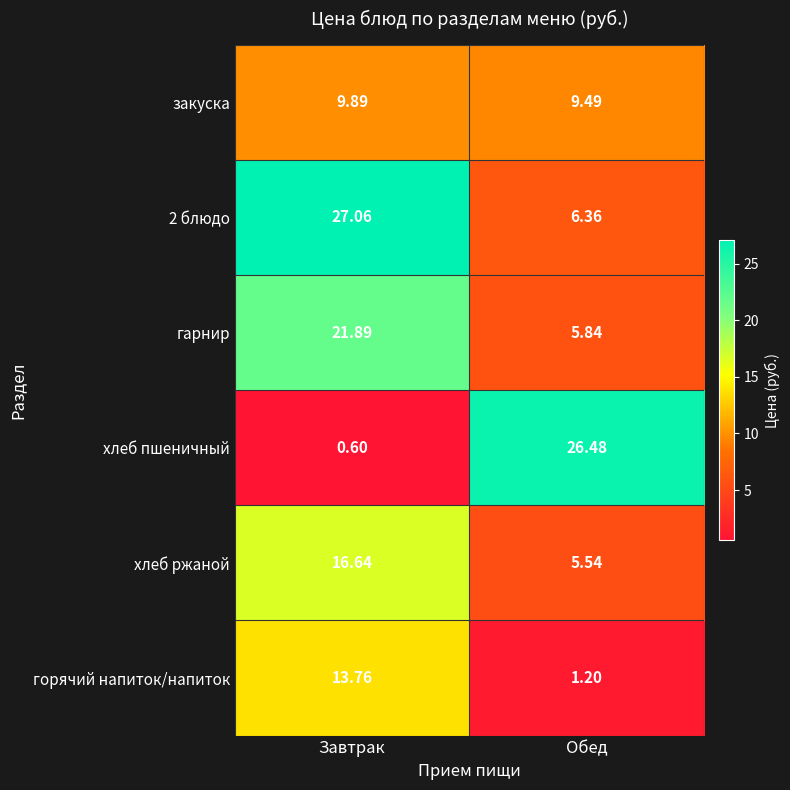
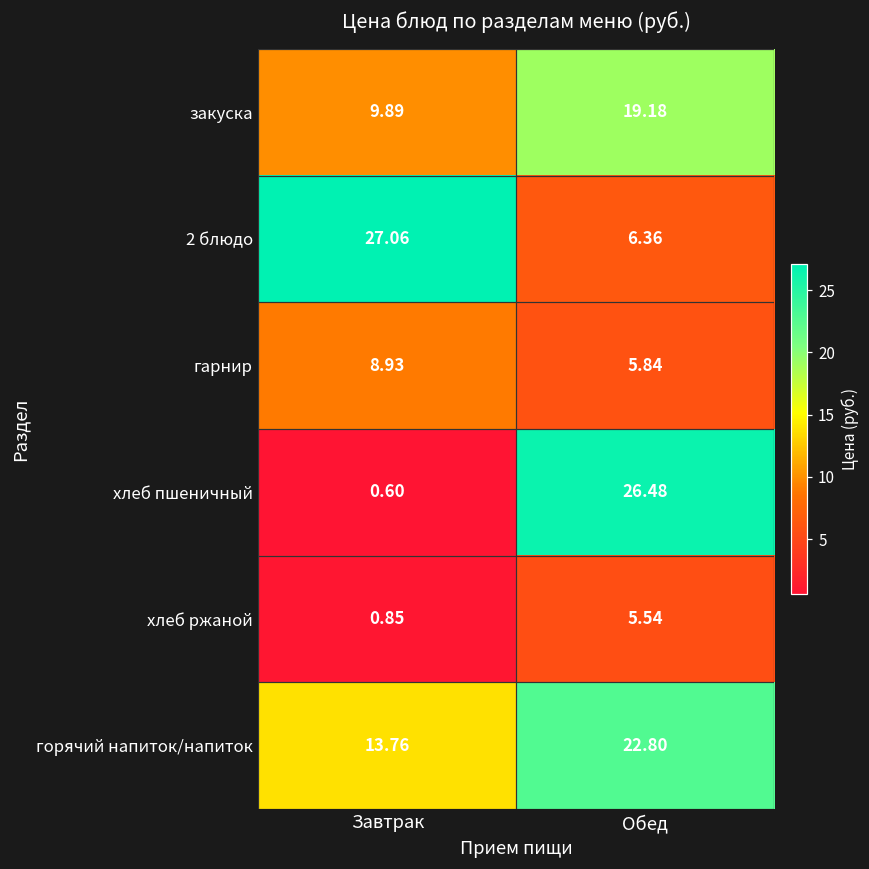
  {
    "закуска": {
      "Завтрак": 9.89,
-     "Обед": 9.49
+     "Обед": 19.18
    },
    "2 блюдо": {
      "Завтрак": 27.06,
      "Обед": 6.36
    },
    "гарнир": {
-     "Завтрак": 21.89,
+     "Завтрак": 8.93,
      "Обед": 5.84
    },
    "хлеб пшеничный": {
      "Завтрак": 0.60,
      "Обед": 26.48
    },
    "хлеб ржаной": {
-     "Завтрак": 16.64,
+     "Завтрак": 0.85,
      "Обед": 5.54
    },
    "горячий напиток/напиток": {
      "Завтрак": 13.76,
-     "Обед": 1.20
+     "Обед": 22.80
    }
  }
